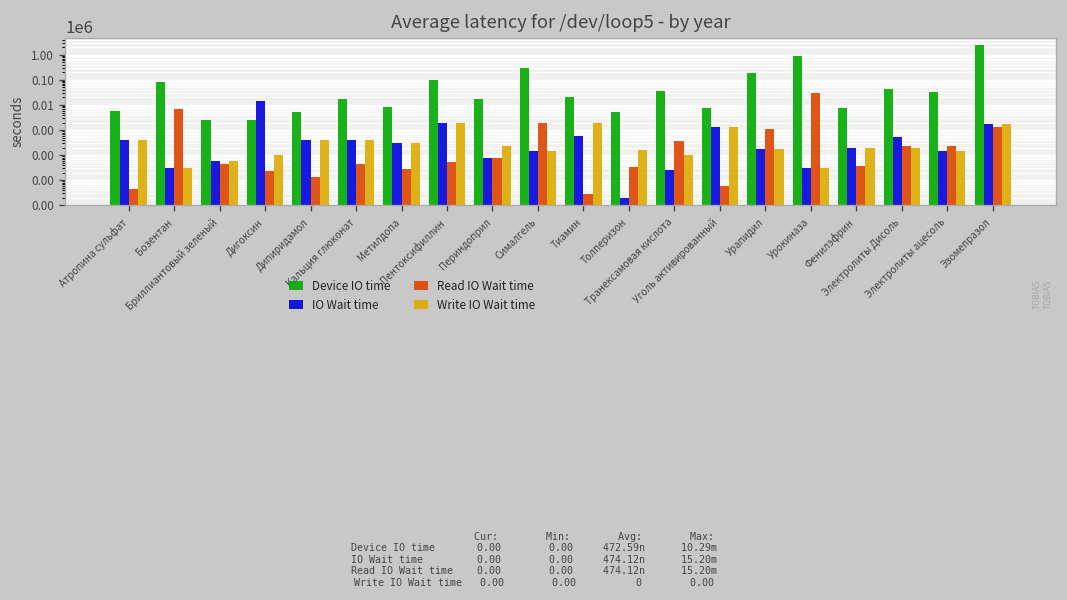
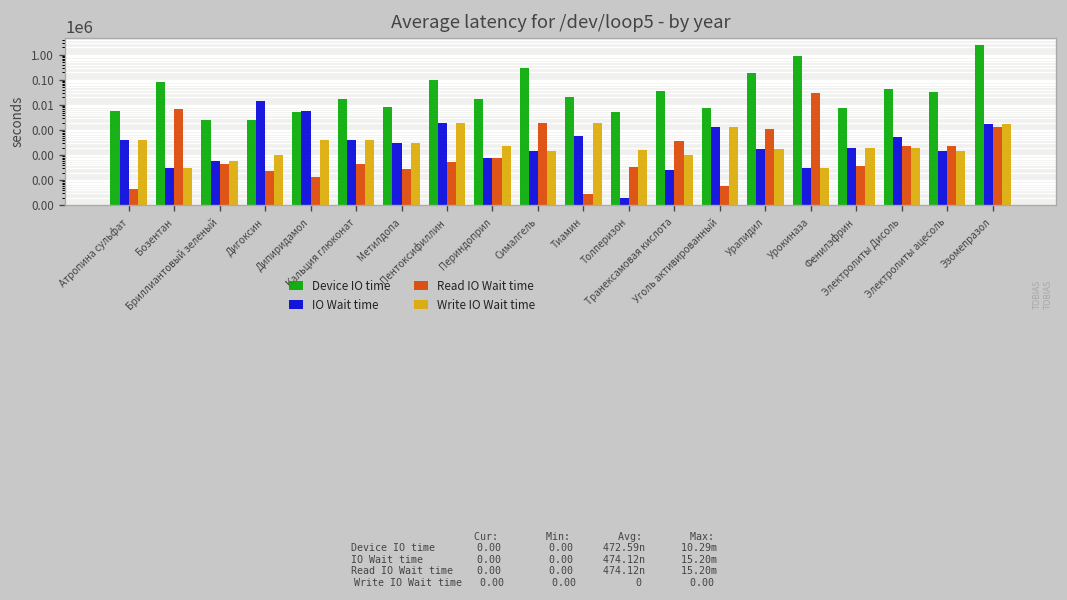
  {
    "Device IO time": {
      "Атропина сульфат": 6000,
      "Бозентан": 80000,
      "Бриллиантовый зеленый": 3000,
      "Дигоксин": 2000,
      "Дипиридамол": 5000,
      "Кальция глюконат": 20000,
      "Метилдопа": 9000,
      "Пентоксифиллин": 100000,
      "Периндоприл": 20000,
      "Сималгель": 300000,
      "Тиамин": 20000,
      "Толперизон": 5000,
      "Транексамовая кислота": 40000,
      "Уголь активированный": 8000,
      "Урапидил": 200000,
      "Урокиназа": 1000000,
      "Фенилэфрин": 8000,
      "Электролиты Дисоль": 40000,
      "Электролиты ацесоль": 30000,
      "Эзомепразол": 2000000
    },
    "IO Wait time": {
      "Атропина сульфат": 400,
      "Бозентан": 30,
      "Бриллиантовый зеленый": 60,
      "Дигоксин": 10000,
-     "Дипиридамол": 400,
+     "Дипиридамол": 6000,
      "Кальция глюконат": 400,
      "Метилдопа": 300,
      "Пентоксифиллин": 2000,
      "Периндоприл": 80,
      "Сималгель": 200,
      "Тиамин": 600,
      "Толперизон": 2,
      "Транексамовая кислота": 30,
      "Уголь активированный": 1000,
      "Урапидил": 200,
      "Урокиназа": 30,
      "Фенилэфрин": 200,
      "Электролиты Дисоль": 600,
      "Электролиты ацесоль": 200,
      "Эзомепразол": 2000
    },
    "Read IO Wait time": {
      "Атропина сульфат": 5,
      "Бозентан": 7000,
      "Бриллиантовый зеленый": 40,
      "Дигоксин": 20,
      "Дипиридамол": 10,
      "Кальция глюконат": 40,
      "Метилдопа": 30,
      "Пентоксифиллин": 50,
      "Периндоприл": 80,
      "Сималгель": 2000,
      "Тиамин": 3,
      "Толперизон": 30,
      "Транексамовая кислота": 400,
      "Уголь активированный": 6,
      "Урапидил": 1000,
      "Урокиназа": 30000,
      "Фенилэфрин": 40,
      "Электролиты Дисоль": 200,
      "Электролиты ацесоль": 200,
      "Эзомепразол": 1000
    },
    "Write IO Wait time": {
      "Атропина сульфат": 400,
      "Бозентан": 30,
      "Бриллиантовый зеленый": 60,
      "Дигоксин": 100,
      "Дипиридамол": 400,
      "Кальция глюконат": 400,
      "Метилдопа": 300,
      "Пентоксифиллин": 2000,
      "Периндоприл": 200,
      "Сималгель": 200,
      "Тиамин": 2000,
      "Толперизон": 200,
      "Транексамовая кислота": 100,
      "Уголь активированный": 1000,
      "Урапидил": 200,
      "Урокиназа": 30,
      "Фенилэфрин": 200,
      "Электролиты Дисоль": 200,
      "Электролиты ацесоль": 200,
      "Эзомепразол": 2000
    }
  }
